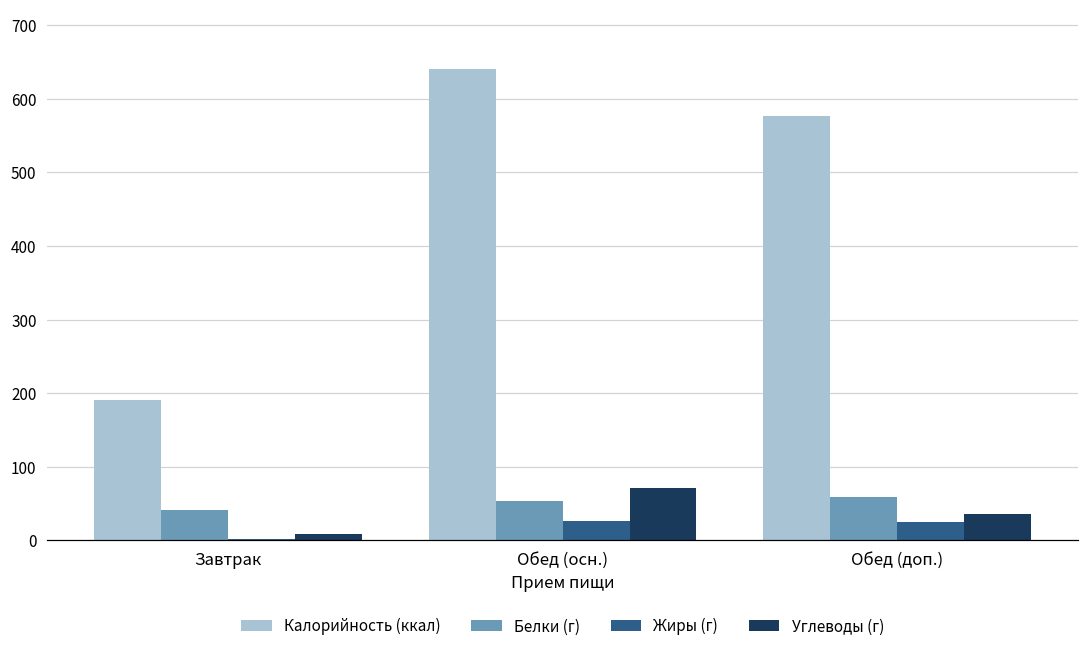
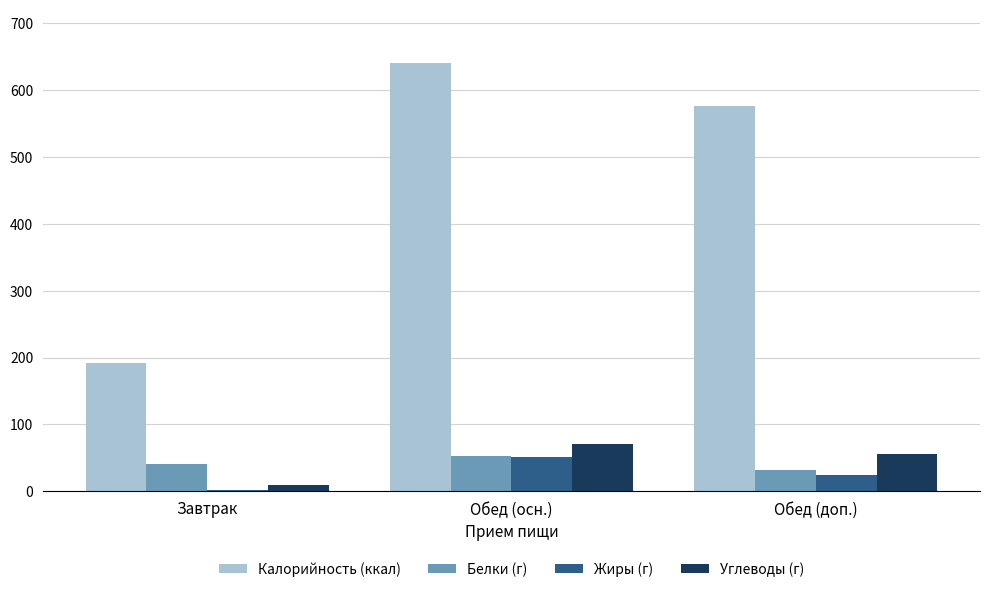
  {
    "Калорийность (ккал)": {
      "Завтрак": 190,
      "Обед (осн.)": 640,
      "Обед (доп.)": 580
    },
    "Белки (г)": {
      "Завтрак": 40,
      "Обед (осн.)": 50,
-     "Обед (доп.)": 60
+     "Обед (доп.)": 30
    },
    "Жиры (г)": {
-     "Обед (осн.)": 30,
+     "Обед (осн.)": 50,
      "Обед (доп.)": 20
    },
    "Углеводы (г)": {
      "Завтрак": 10,
      "Обед (осн.)": 70,
-     "Обед (доп.)": 40
+     "Обед (доп.)": 60
    }
  }
